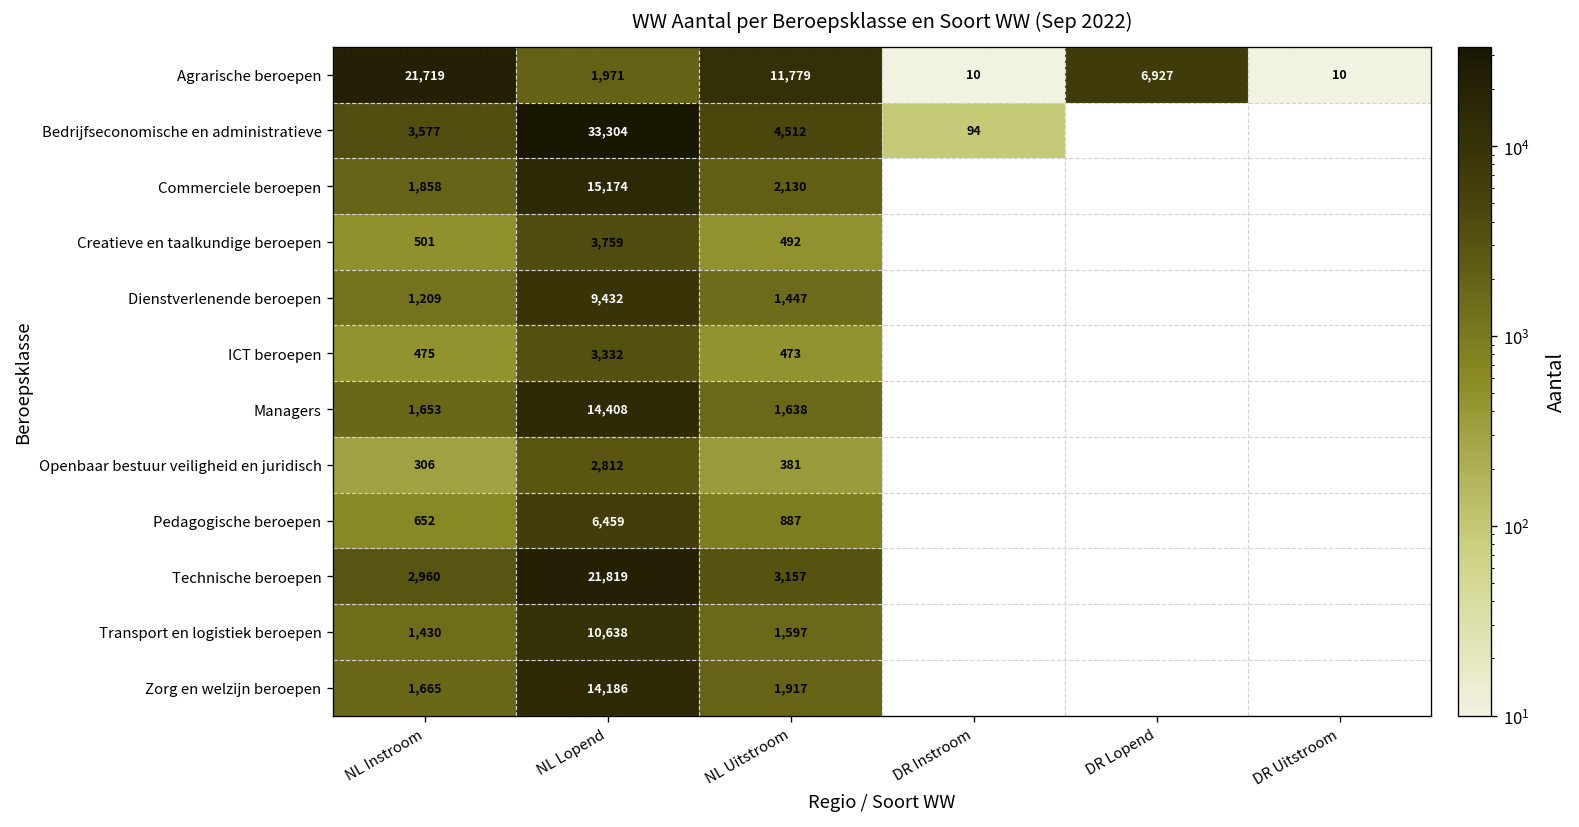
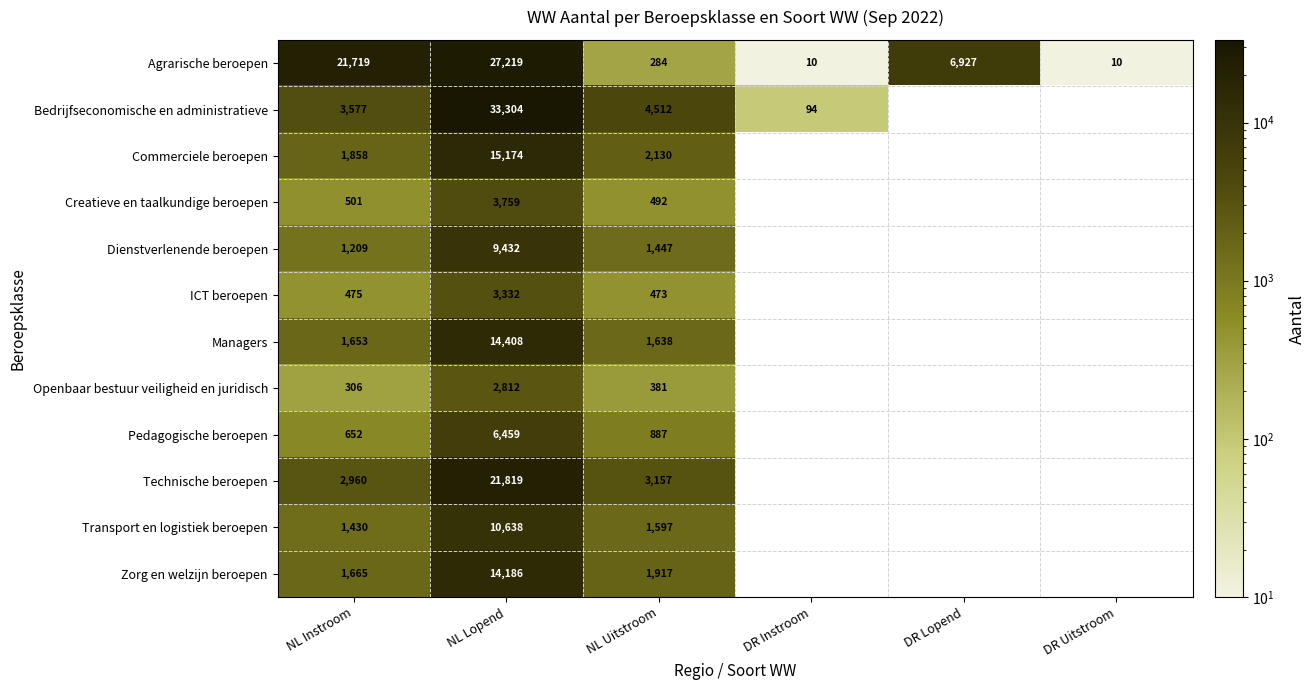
  {
    "Agrarische beroepen": {
      "NL Instroom": "21,719",
-     "NL Lopend": "1,971",
-     "NL Uitstroom": "11,779",
+     "NL Lopend": "27,219",
+     "NL Uitstroom": "284",
      "DR Instroom": "10",
      "DR Lopend": "6,927",
      "DR Uitstroom": "10"
    },
    "Bedrijfseconomische en administratieve": {
      "NL Instroom": "3,577",
      "NL Lopend": "33,304",
      "NL Uitstroom": "4,512",
      "DR Instroom": "94"
    },
    "Commerciele beroepen": {
      "NL Instroom": "1,858",
      "NL Lopend": "15,174",
      "NL Uitstroom": "2,130"
    },
    "Creatieve en taalkundige beroepen": {
      "NL Instroom": "501",
      "NL Lopend": "3,759",
      "NL Uitstroom": "492"
    },
    "Dienstverlenende beroepen": {
      "NL Instroom": "1,209",
      "NL Lopend": "9,432",
      "NL Uitstroom": "1,447"
    },
    "ICT beroepen": {
      "NL Instroom": "475",
      "NL Lopend": "3,332",
      "NL Uitstroom": "473"
    },
    "Managers": {
      "NL Instroom": "1,653",
      "NL Lopend": "14,408",
      "NL Uitstroom": "1,638"
    },
    "Openbaar bestuur veiligheid en juridisch": {
      "NL Instroom": "306",
      "NL Lopend": "2,812",
      "NL Uitstroom": "381"
    },
    "Pedagogische beroepen": {
      "NL Instroom": "652",
      "NL Lopend": "6,459",
      "NL Uitstroom": "887"
    },
    "Technische beroepen": {
      "NL Instroom": "2,960",
      "NL Lopend": "21,819",
      "NL Uitstroom": "3,157"
    },
    "Transport en logistiek beroepen": {
      "NL Instroom": "1,430",
      "NL Lopend": "10,638",
      "NL Uitstroom": "1,597"
    },
    "Zorg en welzijn beroepen": {
      "NL Instroom": "1,665",
      "NL Lopend": "14,186",
      "NL Uitstroom": "1,917"
    }
  }
